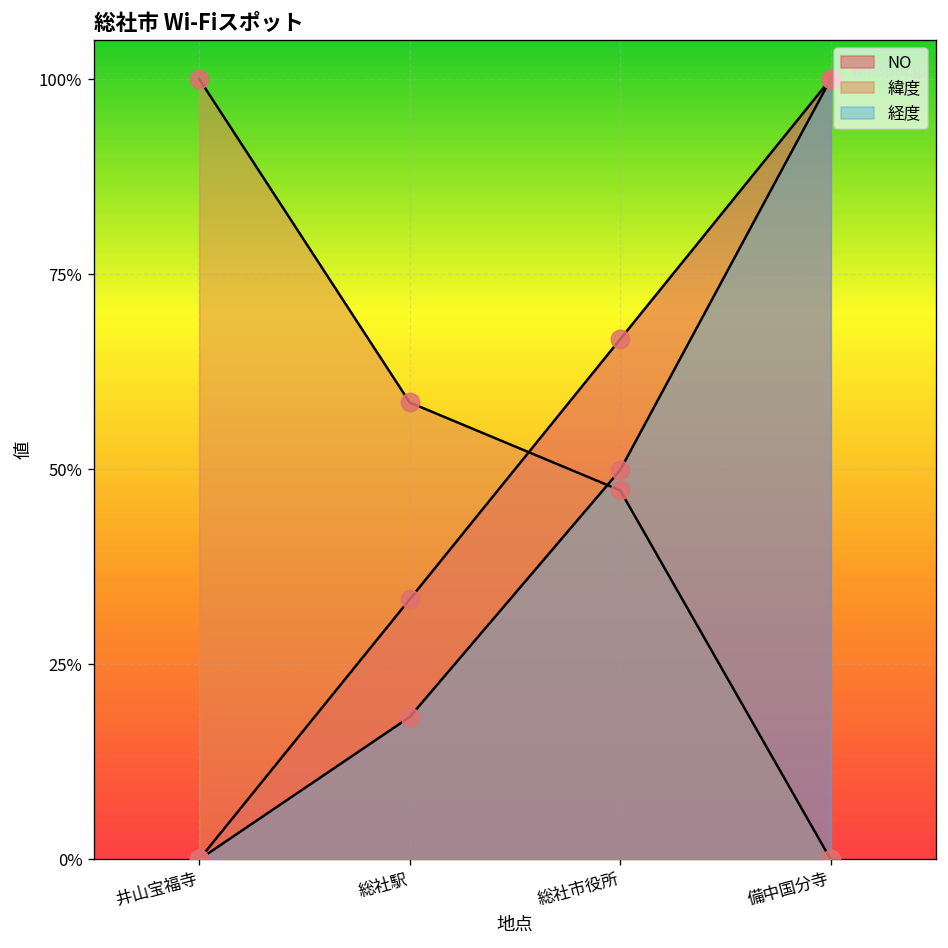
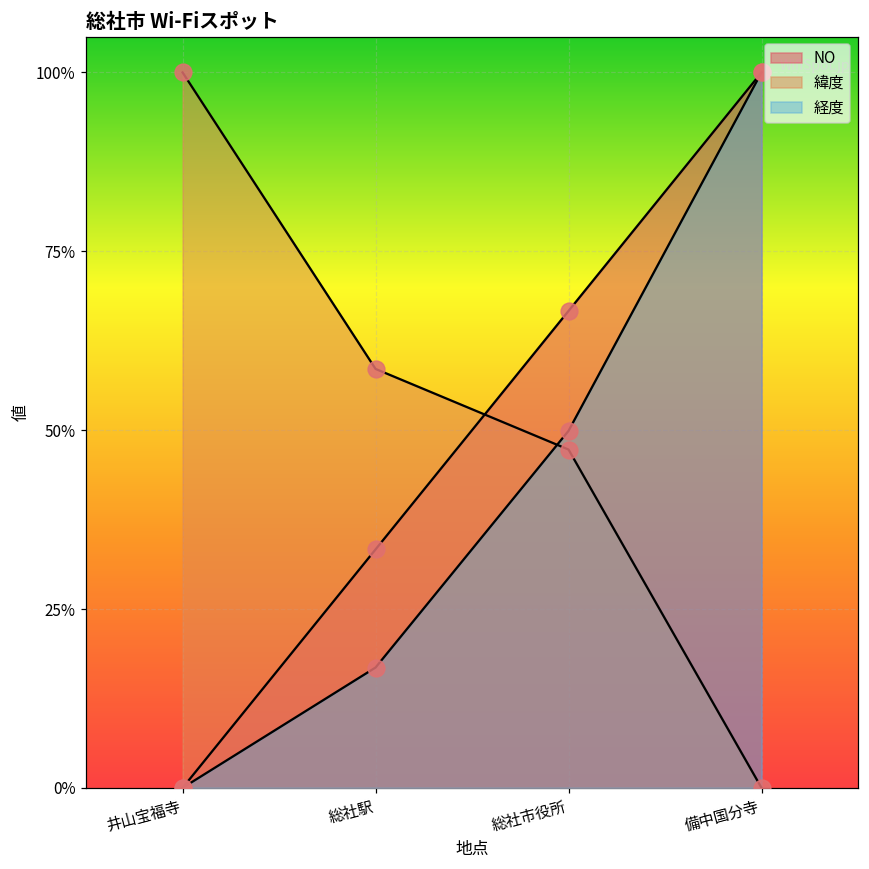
  {
    "経度": {
-     "総社駅": "18%",
+     "総社駅": "17%",
      "総社市役所": "50%"
    }
  }
